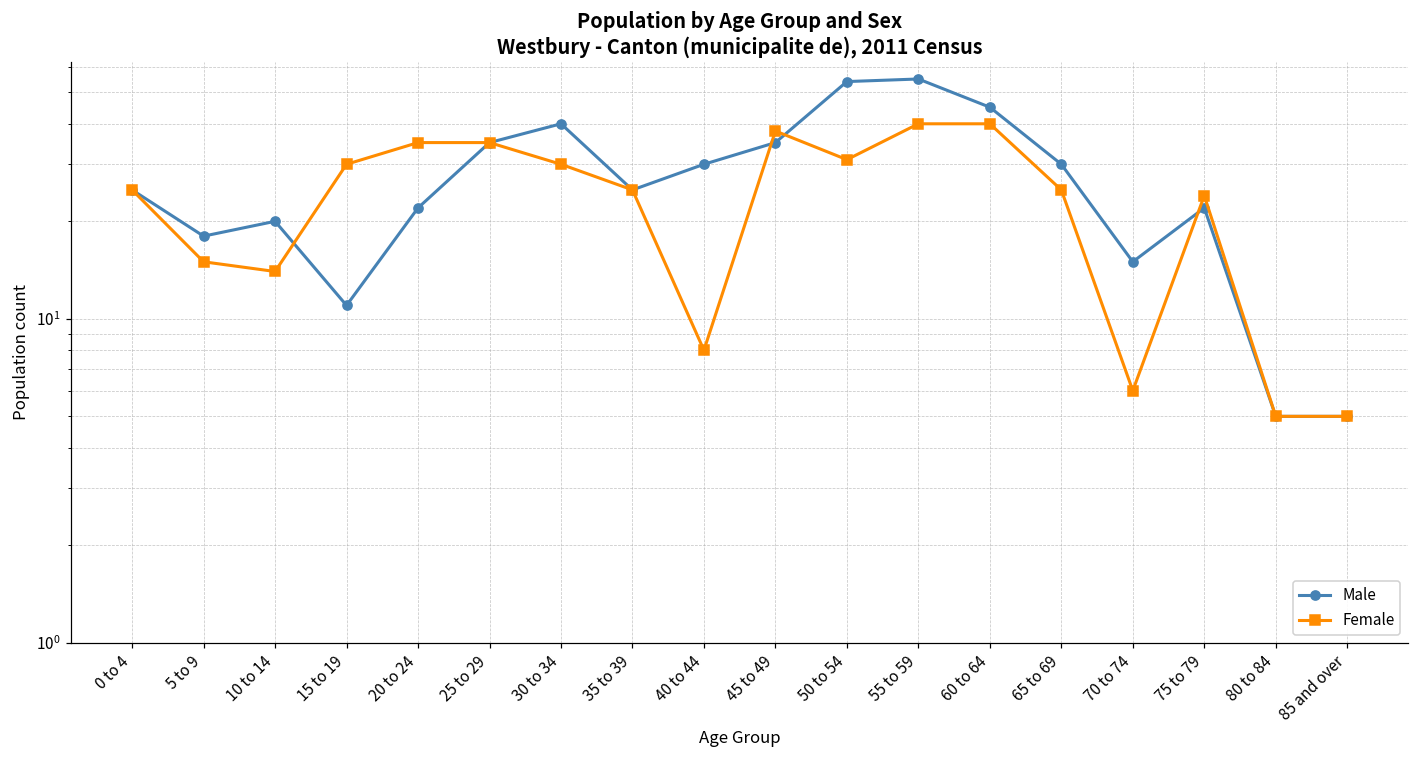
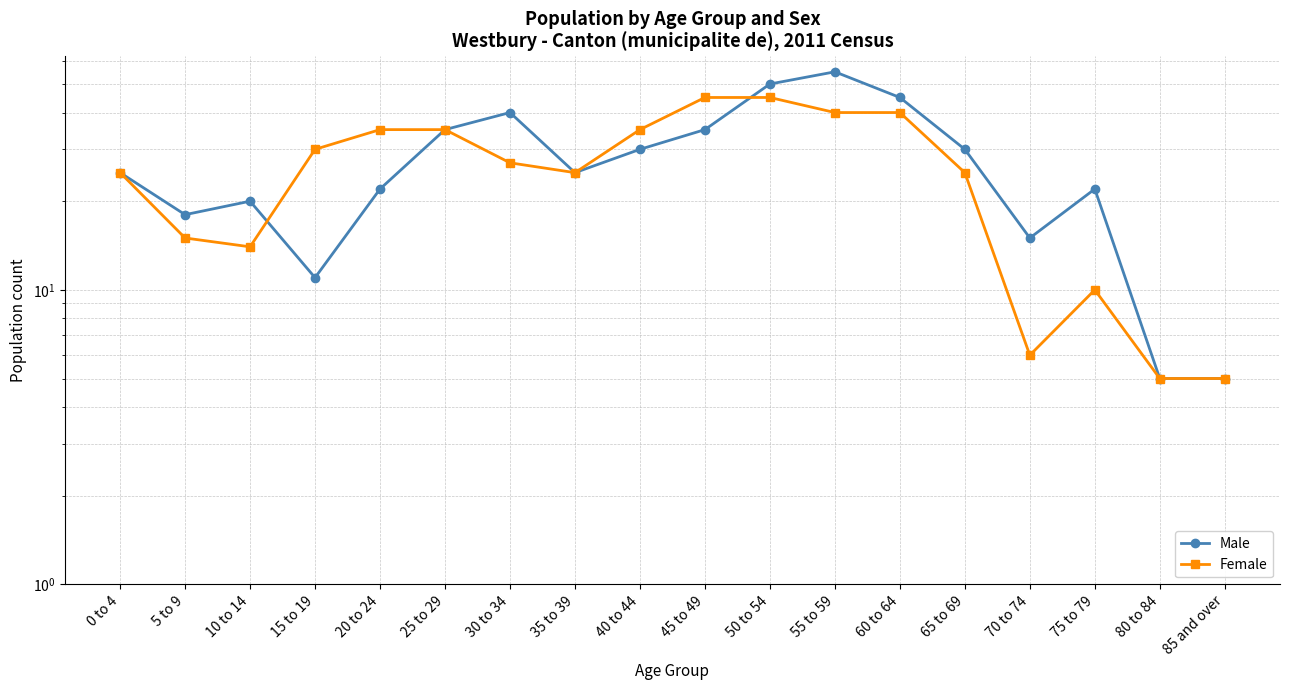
  {
    "Male": {
      "5 to 9": 18,
      "10 to 14": 20,
      "15 to 19": 11,
      "20 to 24": 22,
      "30 to 34": 40,
      "40 to 44": 30,
      "45 to 49": 35,
-     "50 to 54": 54,
+     "50 to 54": 50,
      "55 to 59": 55,
      "60 to 64": 45,
      "65 to 69": 30,
      "70 to 74": 15,
      "75 to 79": 22
    },
    "Female": {
      "5 to 9": 15,
      "10 to 14": 14,
      "15 to 19": 30,
      "20 to 24": 35,
-     "30 to 34": 30,
-     "40 to 44": 8,
-     "45 to 49": 38,
-     "50 to 54": 31,
+     "30 to 34": 27,
+     "40 to 44": 35,
+     "45 to 49": 45,
+     "50 to 54": 45,
      "55 to 59": 40,
      "60 to 64": 40,
      "65 to 69": 25,
      "70 to 74": 6,
-     "75 to 79": 24
+     "75 to 79": 10
    }
  }
